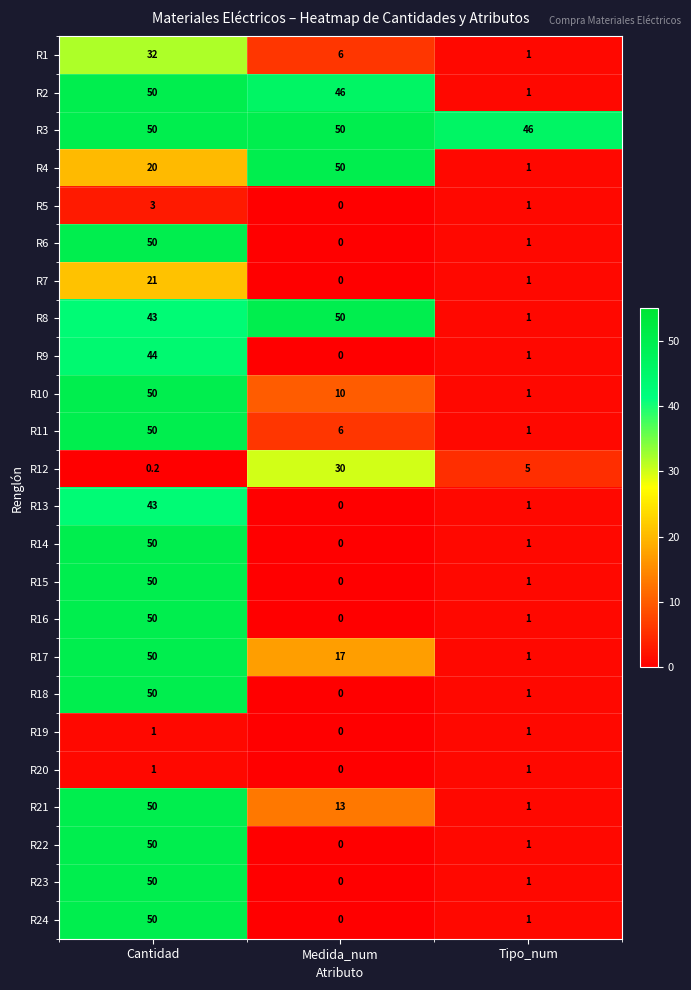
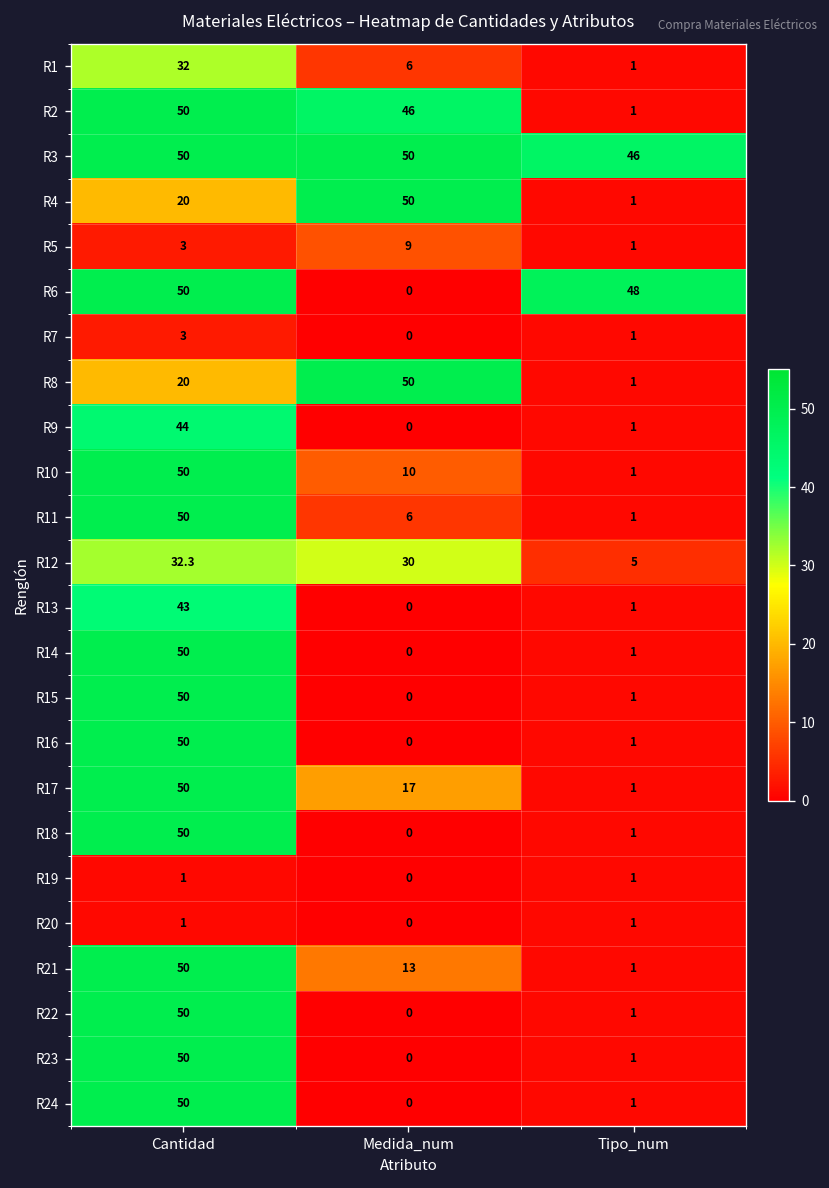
  {
    "R1": {
      "Cantidad": 32,
      "Medida_num": 6,
      "Tipo_num": 1
    },
    "R2": {
      "Cantidad": 50,
      "Medida_num": 46,
      "Tipo_num": 1
    },
    "R3": {
      "Cantidad": 50,
      "Medida_num": 50,
      "Tipo_num": 46
    },
    "R4": {
      "Cantidad": 20,
      "Medida_num": 50,
      "Tipo_num": 1
    },
    "R5": {
      "Cantidad": 3,
-     "Medida_num": 0,
+     "Medida_num": 9,
      "Tipo_num": 1
    },
    "R6": {
      "Cantidad": 50,
      "Medida_num": 0,
-     "Tipo_num": 1
+     "Tipo_num": 48
    },
    "R7": {
-     "Cantidad": 21,
+     "Cantidad": 3,
      "Medida_num": 0,
      "Tipo_num": 1
    },
    "R8": {
-     "Cantidad": 43,
+     "Cantidad": 20,
      "Medida_num": 50,
      "Tipo_num": 1
    },
    "R9": {
      "Cantidad": 44,
      "Medida_num": 0,
      "Tipo_num": 1
    },
    "R10": {
      "Cantidad": 50,
      "Medida_num": 10,
      "Tipo_num": 1
    },
    "R11": {
      "Cantidad": 50,
      "Medida_num": 6,
      "Tipo_num": 1
    },
    "R12": {
-     "Cantidad": 0.2,
+     "Cantidad": 32.3,
      "Medida_num": 30,
      "Tipo_num": 5
    },
    "R13": {
      "Cantidad": 43,
      "Medida_num": 0,
      "Tipo_num": 1
    },
    "R14": {
      "Cantidad": 50,
      "Medida_num": 0,
      "Tipo_num": 1
    },
    "R15": {
      "Cantidad": 50,
      "Medida_num": 0,
      "Tipo_num": 1
    },
    "R16": {
      "Cantidad": 50,
      "Medida_num": 0,
      "Tipo_num": 1
    },
    "R17": {
      "Cantidad": 50,
      "Medida_num": 17,
      "Tipo_num": 1
    },
    "R18": {
      "Cantidad": 50,
      "Medida_num": 0,
      "Tipo_num": 1
    },
    "R19": {
      "Cantidad": 1,
      "Medida_num": 0,
      "Tipo_num": 1
    },
    "R20": {
      "Cantidad": 1,
      "Medida_num": 0,
      "Tipo_num": 1
    },
    "R21": {
      "Cantidad": 50,
      "Medida_num": 13,
      "Tipo_num": 1
    },
    "R22": {
      "Cantidad": 50,
      "Medida_num": 0,
      "Tipo_num": 1
    },
    "R23": {
      "Cantidad": 50,
      "Medida_num": 0,
      "Tipo_num": 1
    },
    "R24": {
      "Cantidad": 50,
      "Medida_num": 0,
      "Tipo_num": 1
    }
  }
